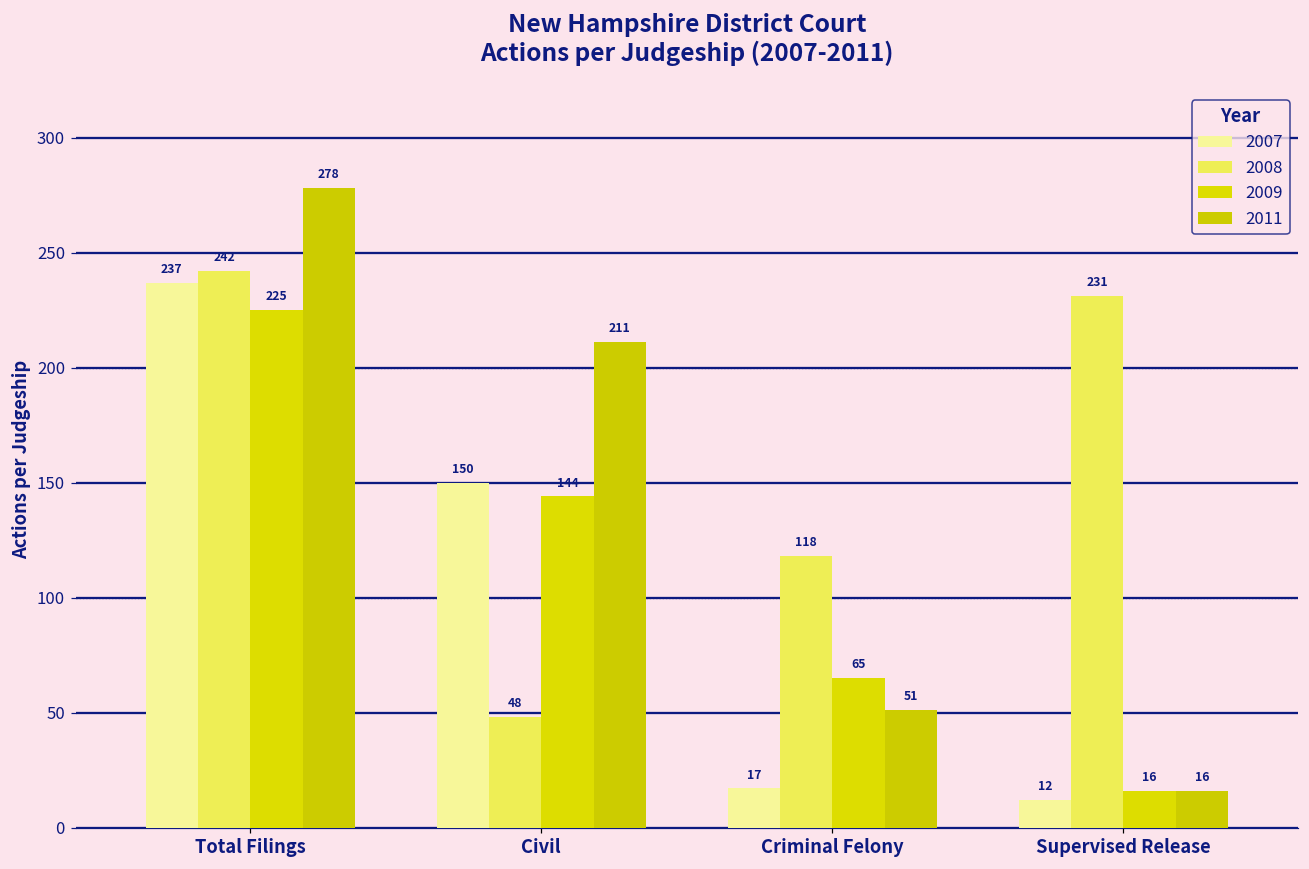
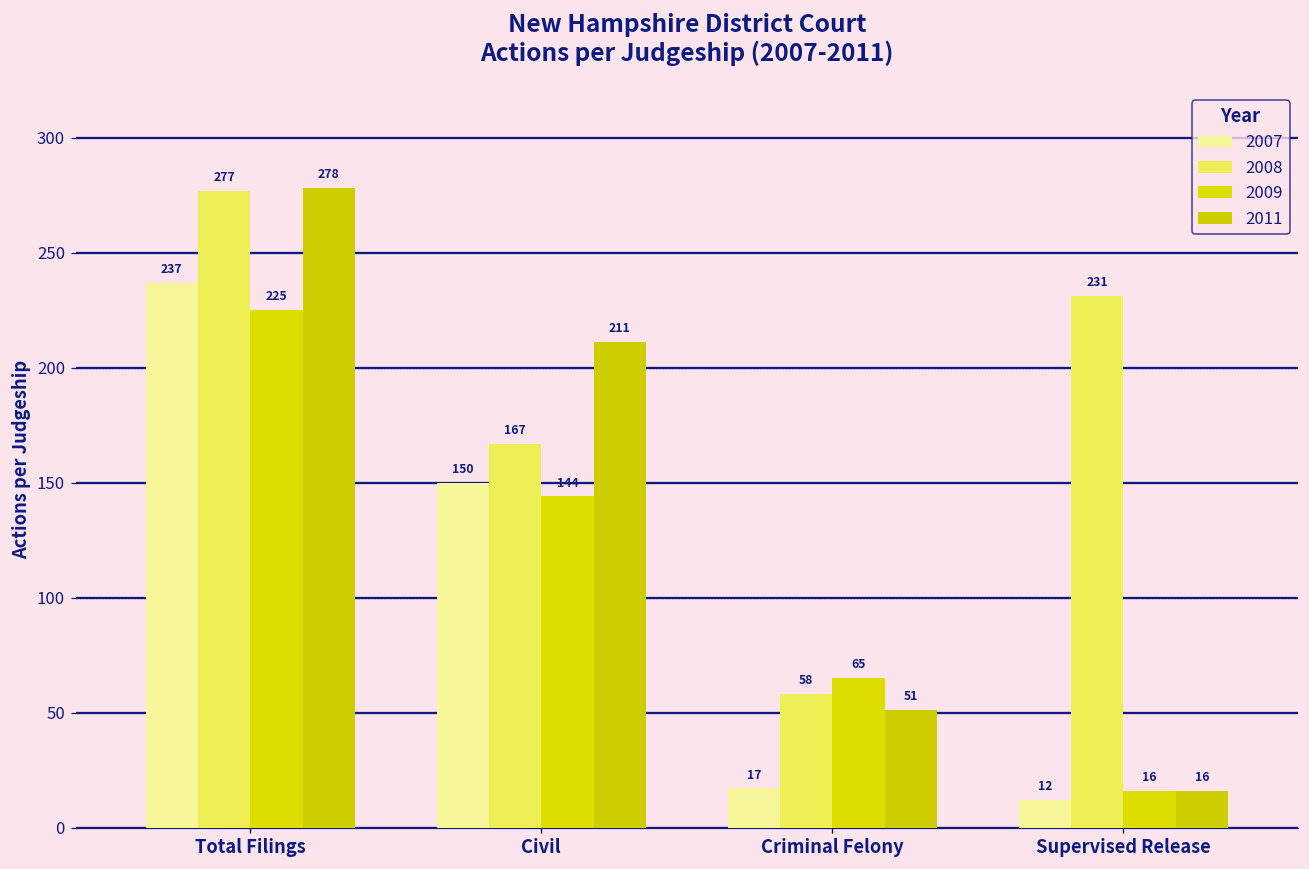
  {
    "2007": {
      "Total Filings": 237,
      "Civil": 150,
      "Criminal Felony": 17,
      "Supervised Release": 12
    },
    "2008": {
-     "Total Filings": 242,
-     "Civil": 48,
-     "Criminal Felony": 118,
+     "Total Filings": 277,
+     "Civil": 167,
+     "Criminal Felony": 58,
      "Supervised Release": 231
    }
  }
